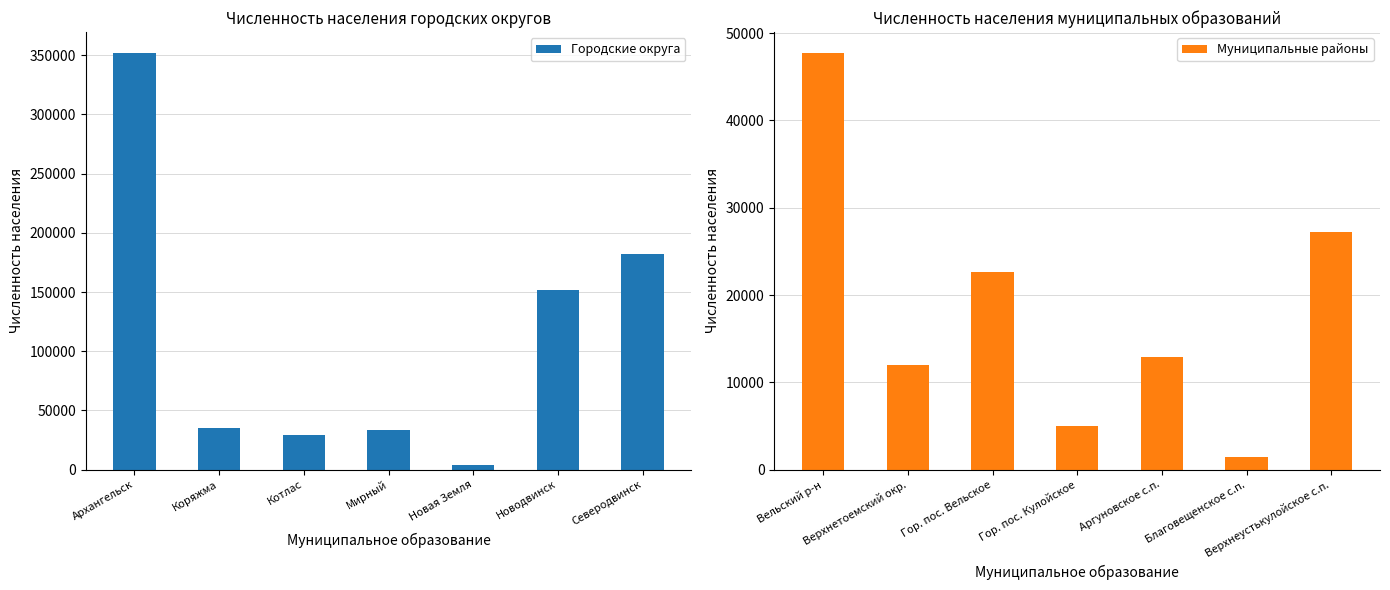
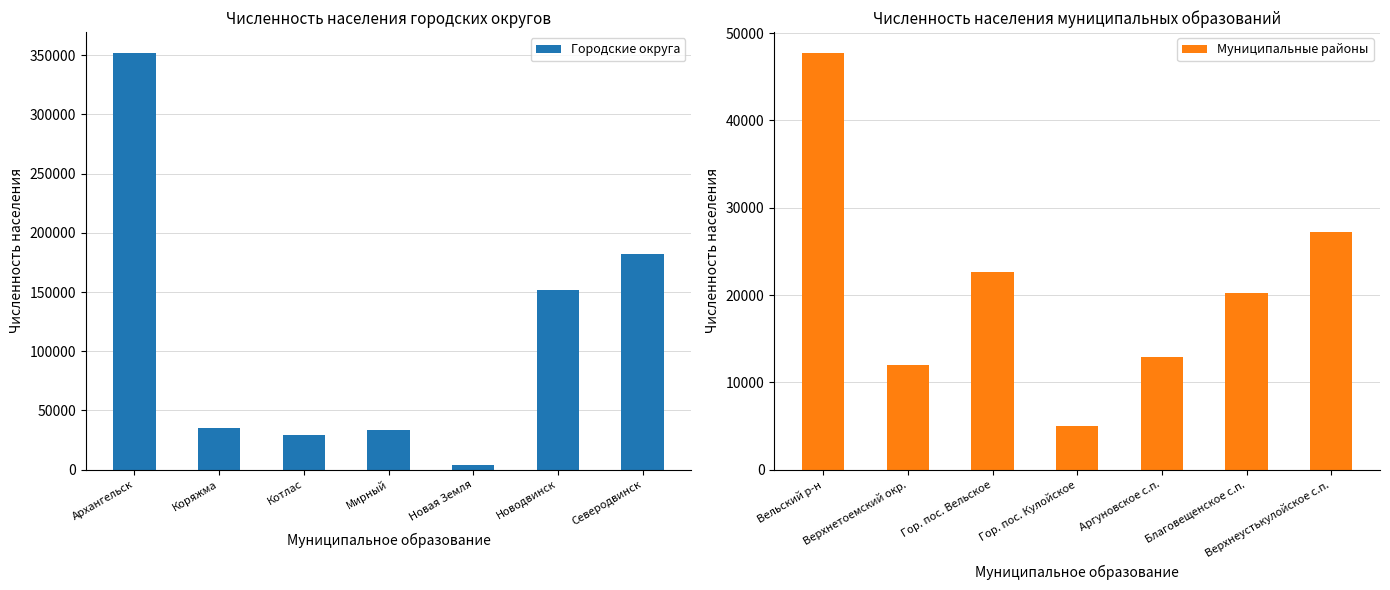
  {
    "Численность населения городских округов": {
      "Архангельск": 352000,
      "Коряжма": 35000,
      "Котлас": 29000,
      "Мирный": 33000,
      "Новая Земля": 4000,
      "Новодвинск": 152000,
      "Северодвинск": 182000
    },
    "Численность населения муниципальных образований": {
      "Вельский р-н": 48000,
      "Верхнетоемский окр.": 12000,
      "Гор. пос. Вельское": 23000,
      "Гор. пос. Кулойское": 5000,
      "Аргуновское с.п.": 13000,
-     "Благовещенское с.п.": 1000,
+     "Благовещенское с.п.": 20000,
      "Верхнеустькулойское с.п.": 27000
    }
  }
